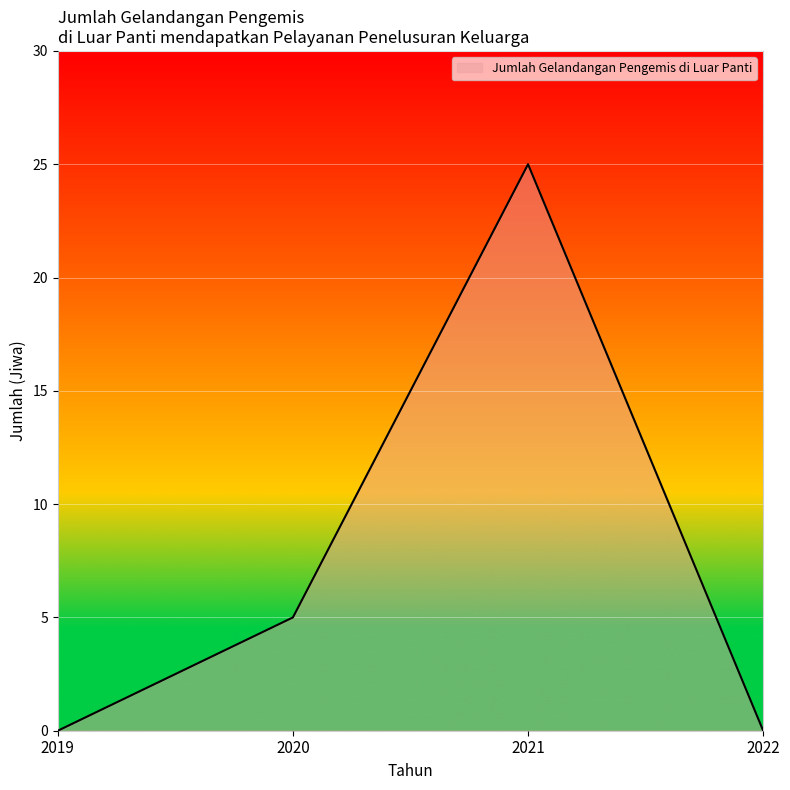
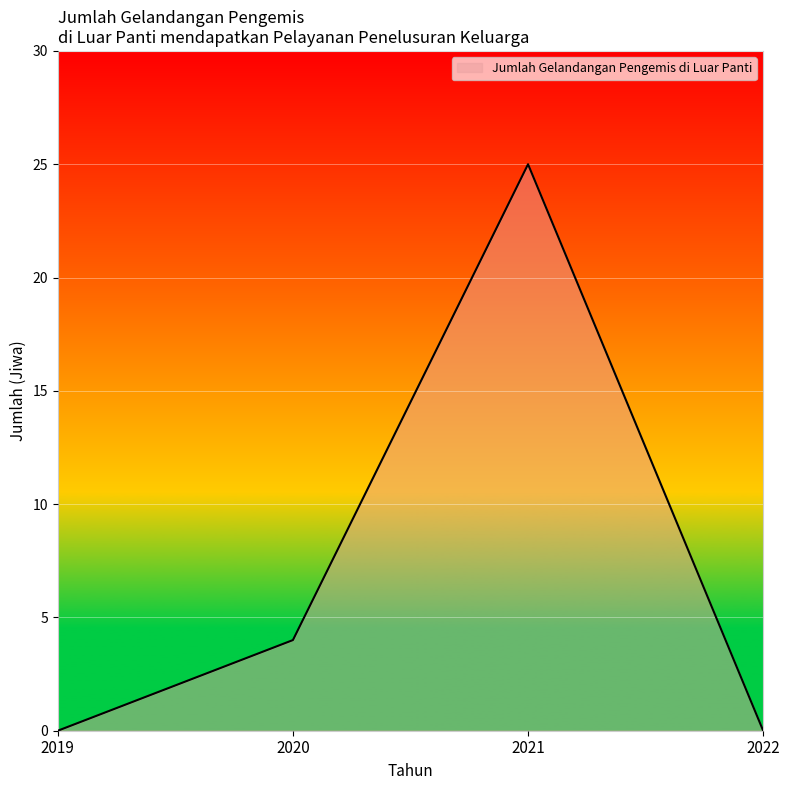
  {
    "2019": 0,
-   "2020": 5,
+   "2020": 4,
    "2021": 25,
    "2022": 0
  }
